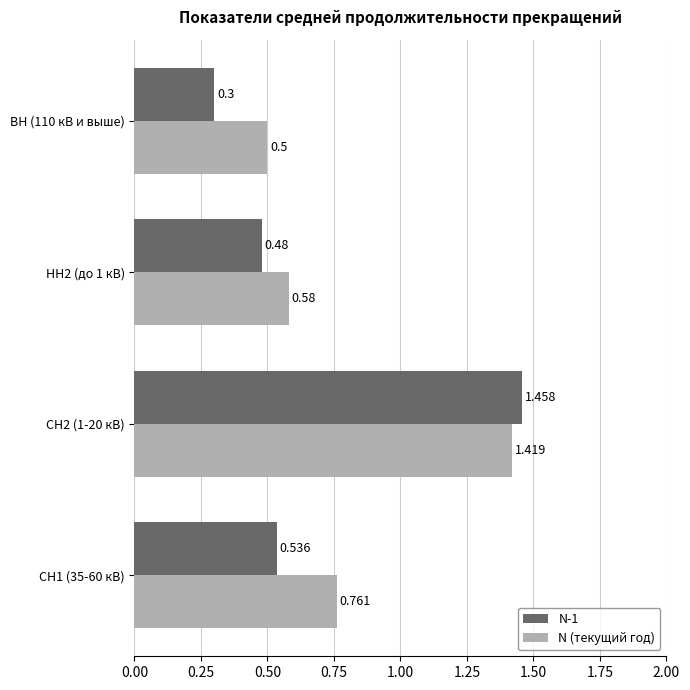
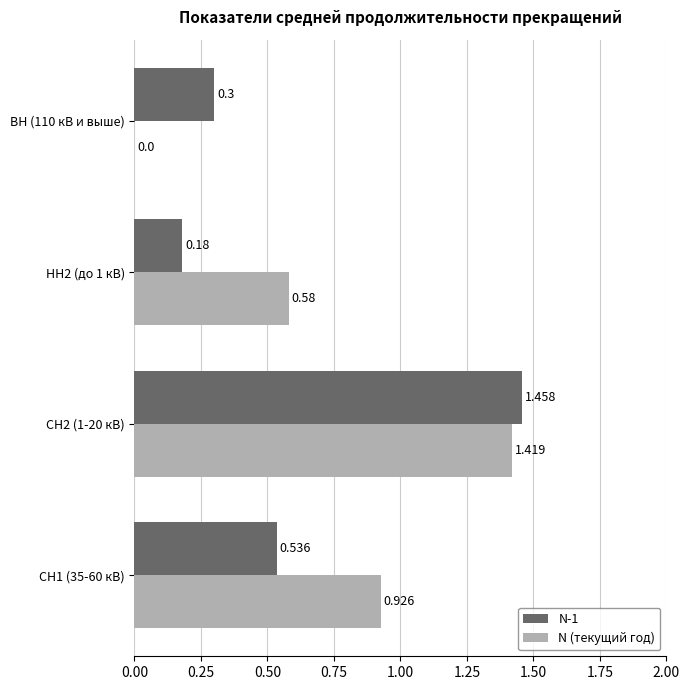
  {
    "N-1": {
      "ВН (110 кВ и выше)": 0.3,
-     "НН2 (до 1 кВ)": 0.48,
+     "НН2 (до 1 кВ)": 0.18,
      "СН2 (1-20 кВ)": 1.458,
      "СН1 (35-60 кВ)": 0.536
    },
    "N (текущий год)": {
-     "ВН (110 кВ и выше)": 0.5,
+     "ВН (110 кВ и выше)": 0.0,
      "НН2 (до 1 кВ)": 0.58,
      "СН2 (1-20 кВ)": 1.419,
-     "СН1 (35-60 кВ)": 0.761
+     "СН1 (35-60 кВ)": 0.926
    }
  }
